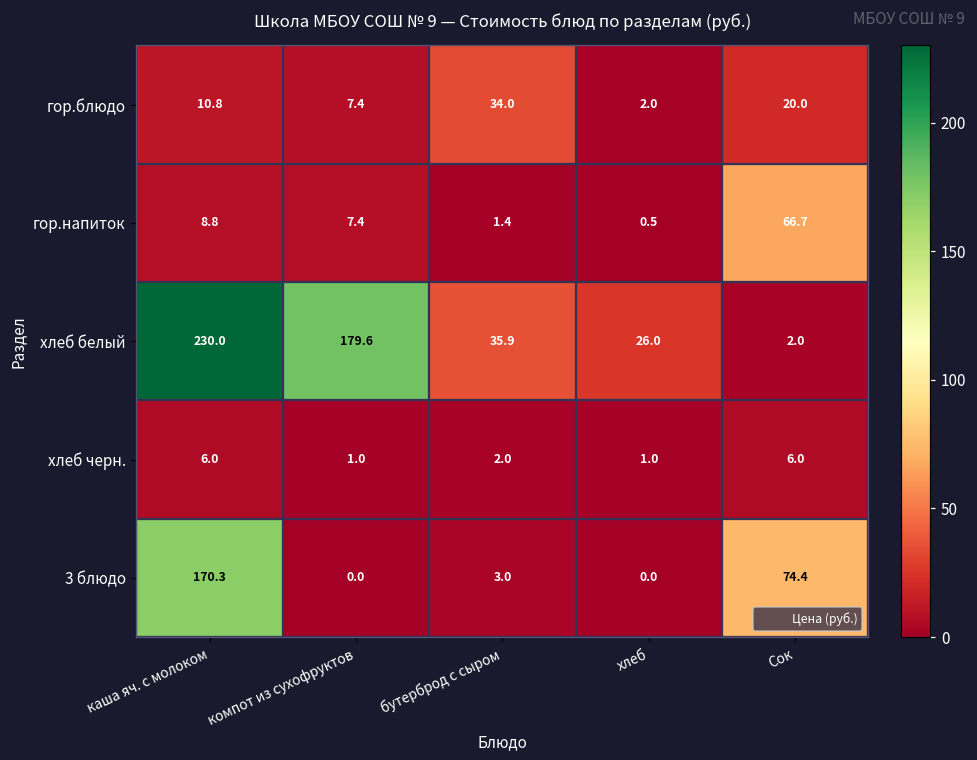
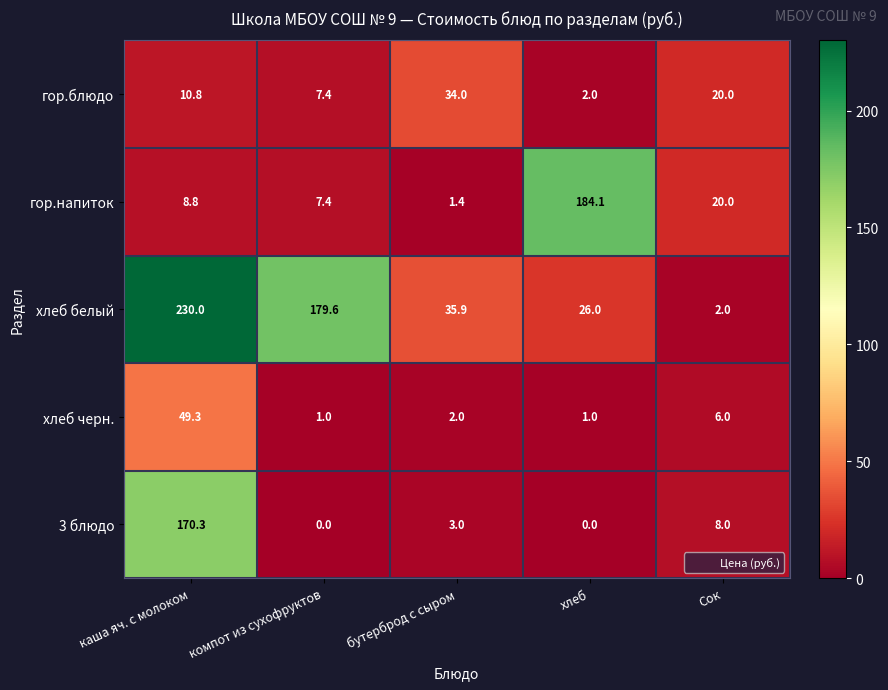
  {
    "гор.блюдо": {
      "каша яч. с молоком": 10.8,
      "компот из сухофруктов": 7.4,
      "бутерброд с сыром": 34.0,
      "хлеб": 2.0,
      "Сок": 20.0
    },
    "гор.напиток": {
      "каша яч. с молоком": 8.8,
      "компот из сухофруктов": 7.4,
      "бутерброд с сыром": 1.4,
-     "хлеб": 0.5,
-     "Сок": 66.7
+     "хлеб": 184.1,
+     "Сок": 20.0
    },
    "хлеб белый": {
      "каша яч. с молоком": 230.0,
      "компот из сухофруктов": 179.6,
      "бутерброд с сыром": 35.9,
      "хлеб": 26.0,
      "Сок": 2.0
    },
    "хлеб черн.": {
-     "каша яч. с молоком": 6.0,
+     "каша яч. с молоком": 49.3,
      "компот из сухофруктов": 1.0,
      "бутерброд с сыром": 2.0,
      "хлеб": 1.0,
      "Сок": 6.0
    },
    "3 блюдо": {
      "каша яч. с молоком": 170.3,
      "компот из сухофруктов": 0.0,
      "бутерброд с сыром": 3.0,
      "хлеб": 0.0,
-     "Сок": 74.4
+     "Сок": 8.0
    }
  }
